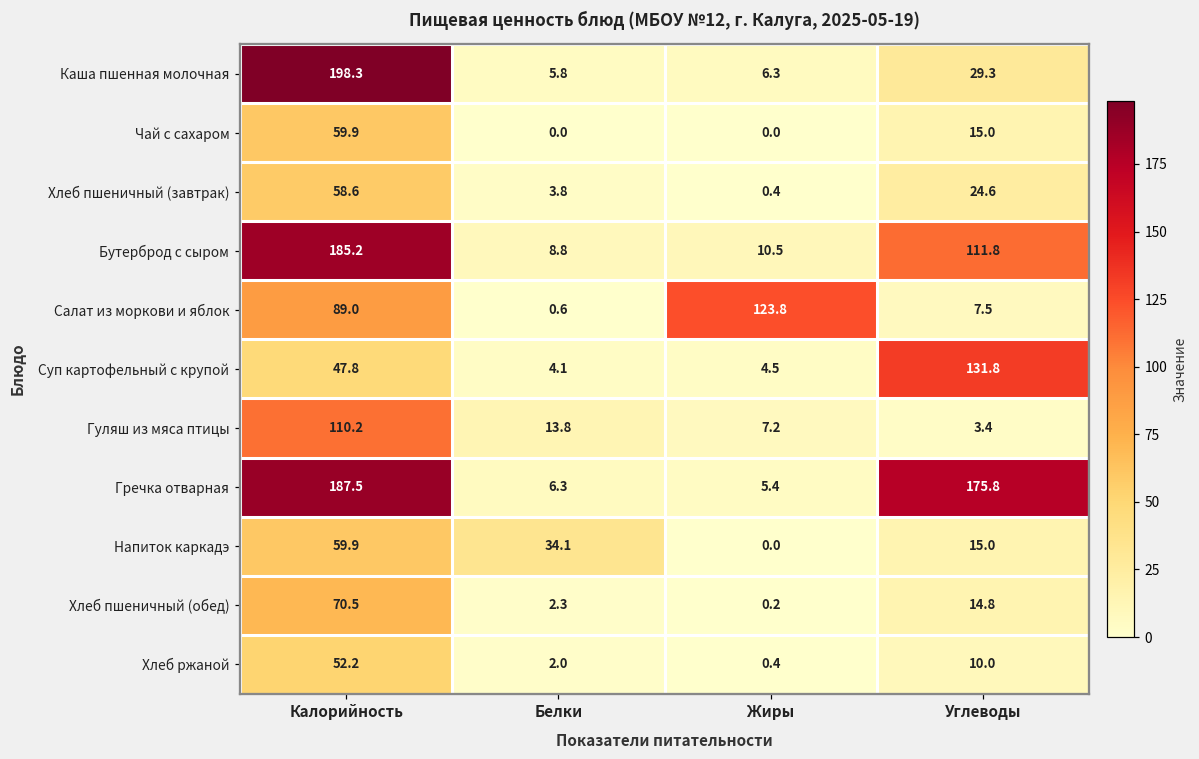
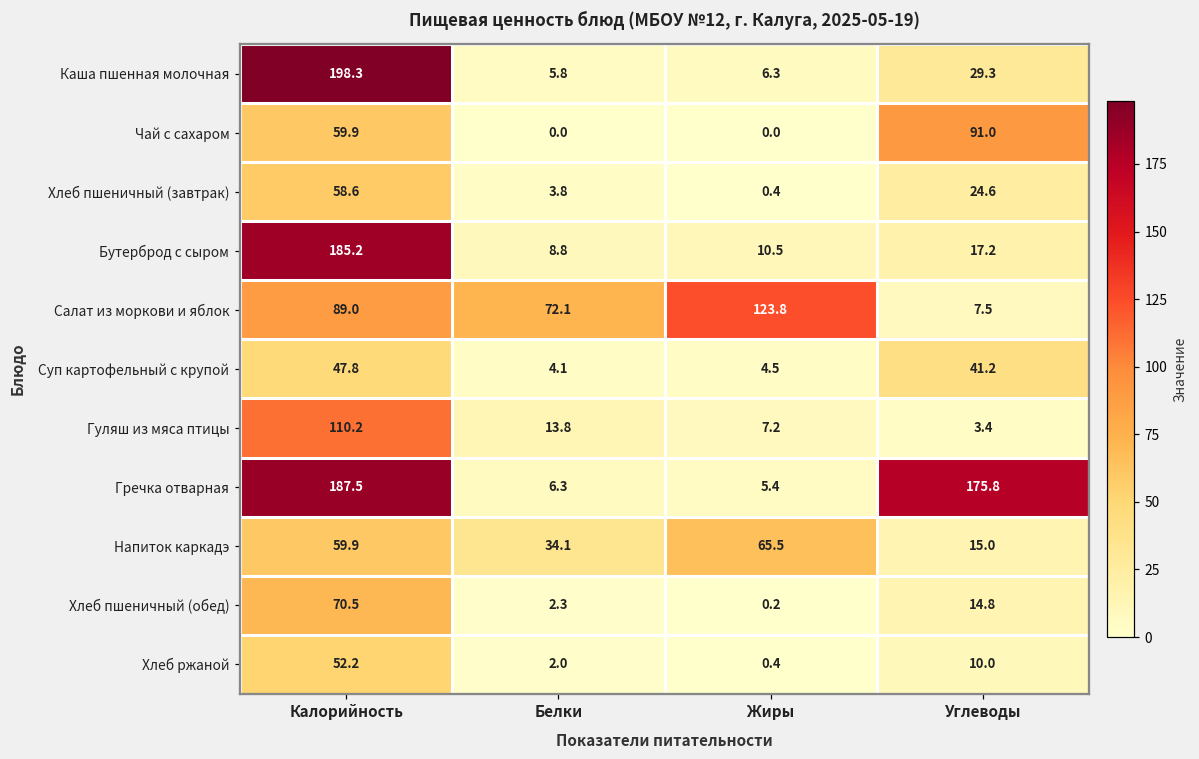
  {
    "Каша пшенная молочная": {
      "Калорийность": 198.3,
      "Белки": 5.8,
      "Жиры": 6.3,
      "Углеводы": 29.3
    },
    "Чай с сахаром": {
      "Калорийность": 59.9,
      "Белки": 0.0,
      "Жиры": 0.0,
-     "Углеводы": 15.0
+     "Углеводы": 91.0
    },
    "Хлеб пшеничный (завтрак)": {
      "Калорийность": 58.6,
      "Белки": 3.8,
      "Жиры": 0.4,
      "Углеводы": 24.6
    },
    "Бутерброд с сыром": {
      "Калорийность": 185.2,
      "Белки": 8.8,
      "Жиры": 10.5,
-     "Углеводы": 111.8
+     "Углеводы": 17.2
    },
    "Салат из моркови и яблок": {
      "Калорийность": 89.0,
-     "Белки": 0.6,
+     "Белки": 72.1,
      "Жиры": 123.8,
      "Углеводы": 7.5
    },
    "Суп картофельный с крупой": {
      "Калорийность": 47.8,
      "Белки": 4.1,
      "Жиры": 4.5,
-     "Углеводы": 131.8
+     "Углеводы": 41.2
    },
    "Гуляш из мяса птицы": {
      "Калорийность": 110.2,
      "Белки": 13.8,
      "Жиры": 7.2,
      "Углеводы": 3.4
    },
    "Гречка отварная": {
      "Калорийность": 187.5,
      "Белки": 6.3,
      "Жиры": 5.4,
      "Углеводы": 175.8
    },
    "Напиток каркадэ": {
      "Калорийность": 59.9,
      "Белки": 34.1,
-     "Жиры": 0.0,
+     "Жиры": 65.5,
      "Углеводы": 15.0
    },
    "Хлеб пшеничный (обед)": {
      "Калорийность": 70.5,
      "Белки": 2.3,
      "Жиры": 0.2,
      "Углеводы": 14.8
    },
    "Хлеб ржаной": {
      "Калорийность": 52.2,
      "Белки": 2.0,
      "Жиры": 0.4,
      "Углеводы": 10.0
    }
  }
